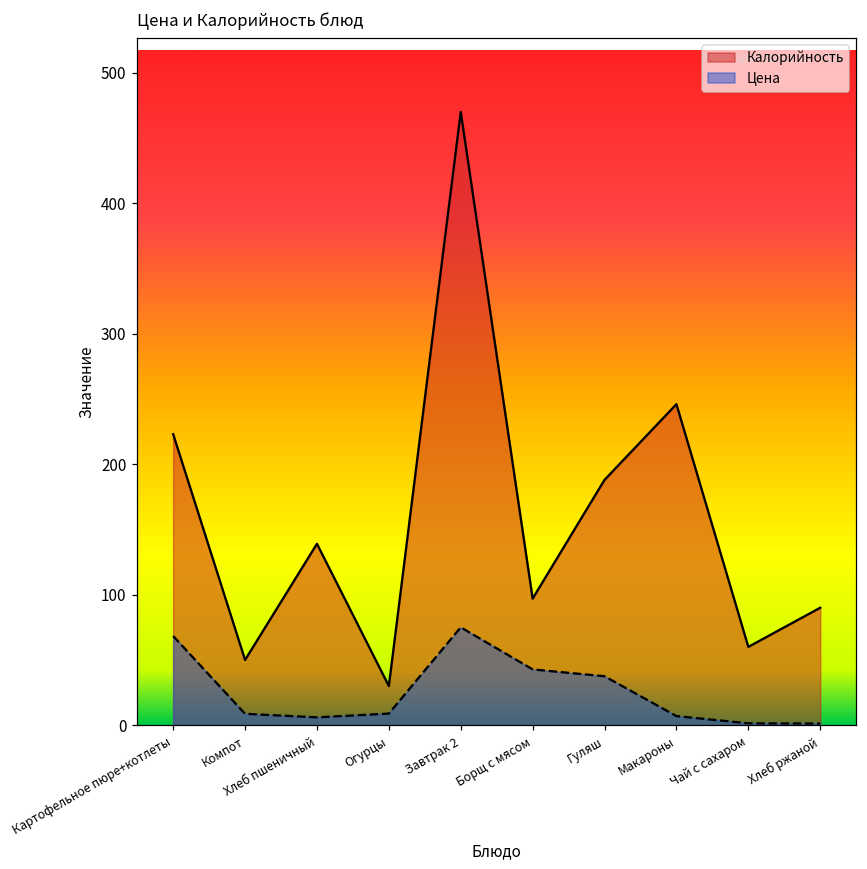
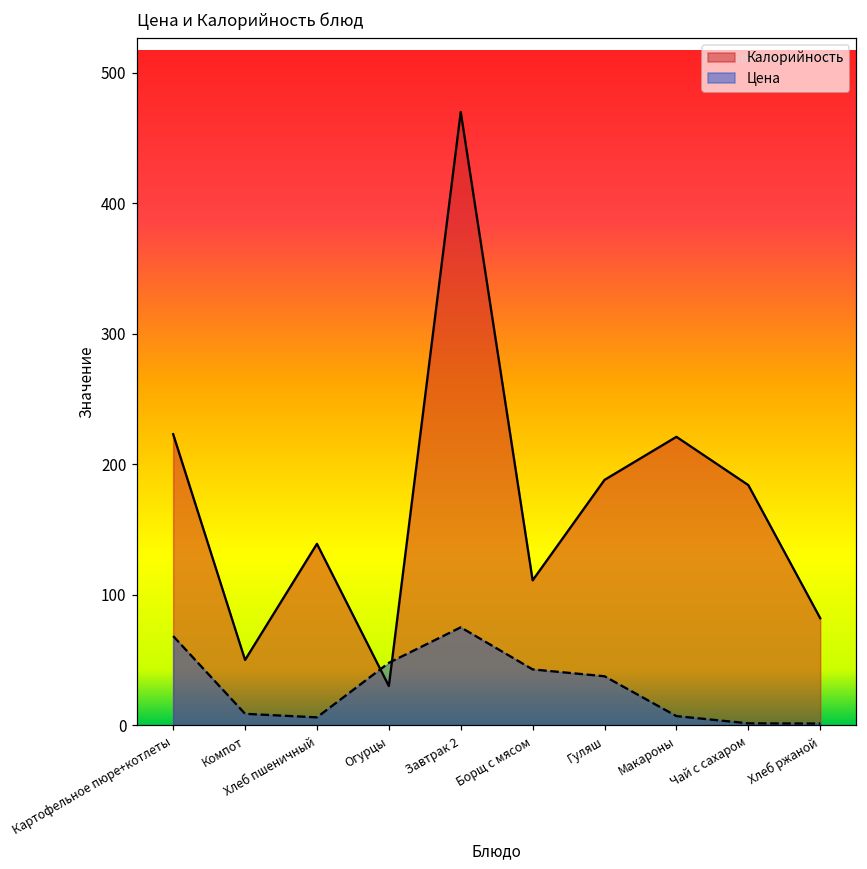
  {
    "Калорийность": {
      "Картофельное пюре+котлеты": 223,
      "Компот": 50,
      "Хлеб пшеничный": 139,
      "Огурцы": 30,
      "Завтрак 2": 470,
-     "Борщ с мясом": 97,
+     "Борщ с мясом": 111,
      "Гуляш": 188,
-     "Макароны": 246,
-     "Чай с сахаром": 60,
-     "Хлеб ржаной": 90
+     "Макароны": 221,
+     "Чай с сахаром": 184,
+     "Хлеб ржаной": 82
    },
    "Цена": {
      "Картофельное пюре+котлеты": 68,
      "Компот": 9,
      "Хлеб пшеничный": 6,
-     "Огурцы": 9,
+     "Огурцы": 48,
      "Завтрак 2": 75,
      "Борщ с мясом": 43,
      "Гуляш": 38,
      "Макароны": 7,
      "Чай с сахаром": 1,
      "Хлеб ржаной": 1
    }
  }
